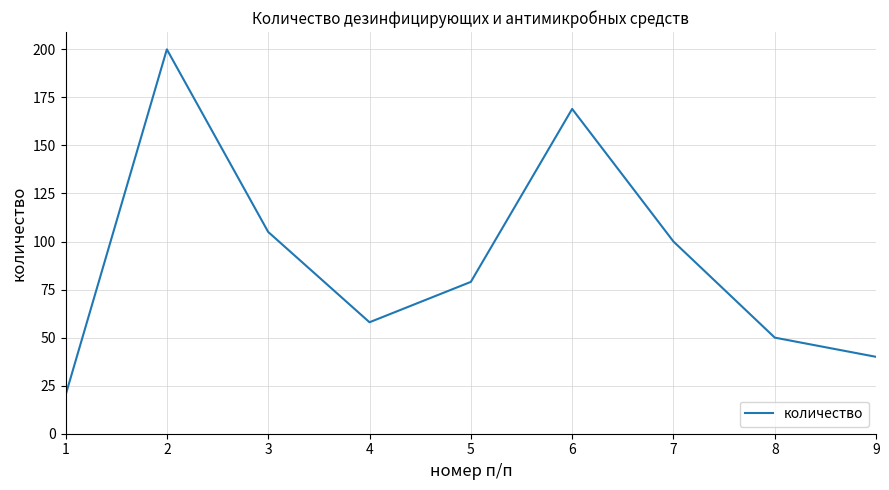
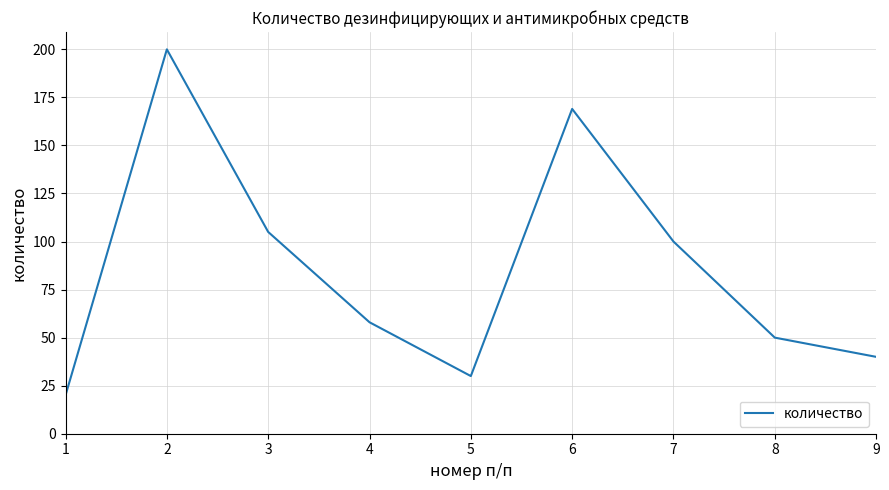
  {
    "1": 20,
    "2": 200,
    "3": 105,
    "4": 58,
-   "5": 79,
+   "5": 30,
    "6": 169,
    "7": 100,
    "8": 50,
    "9": 40
  }
